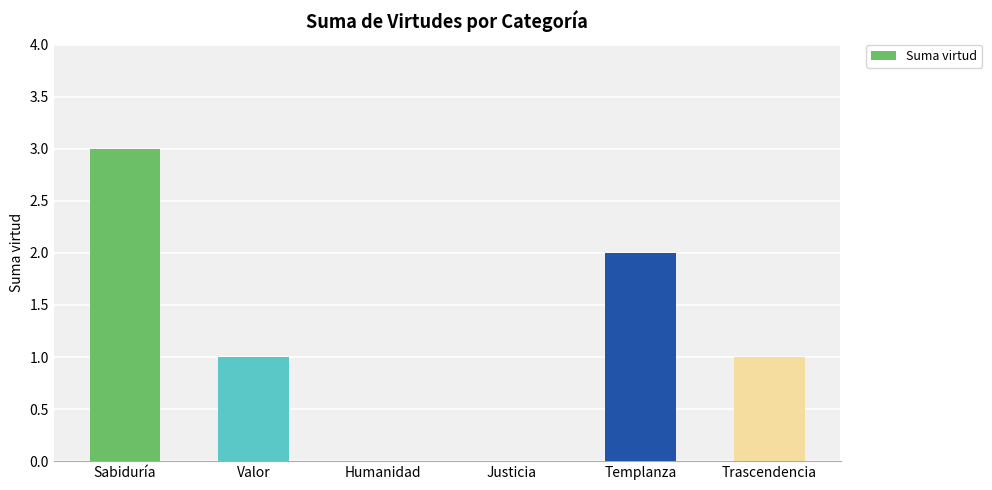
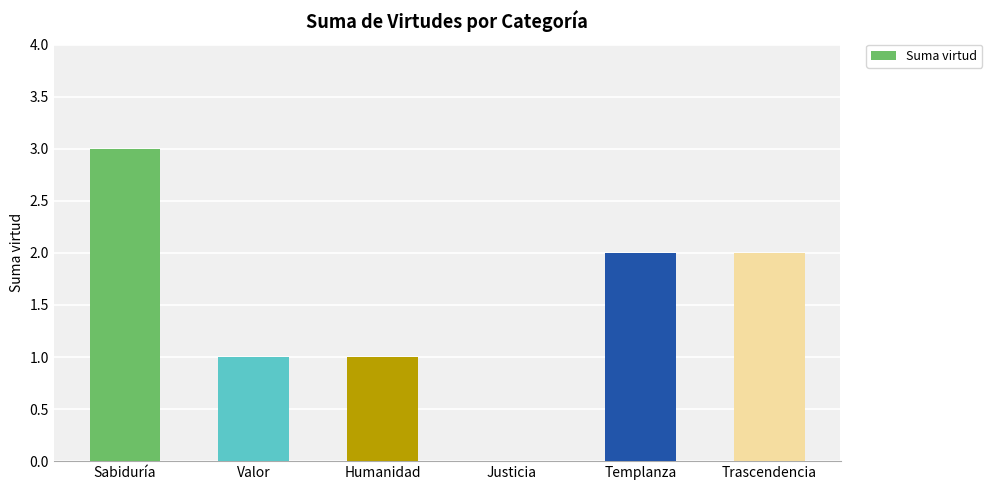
  {
    "Sabiduría": 3,
    "Valor": 1,
-   "Humanidad": 0,
+   "Humanidad": 1,
    "Justicia": 0,
    "Templanza": 2,
-   "Trascendencia": 1
+   "Trascendencia": 2
  }
